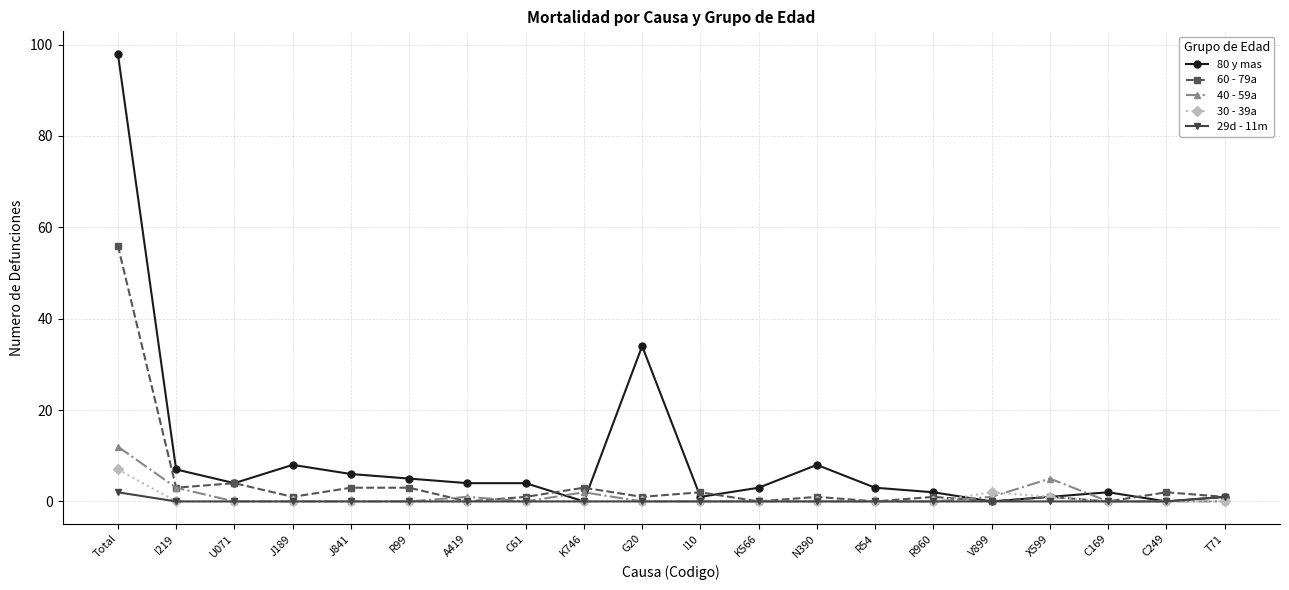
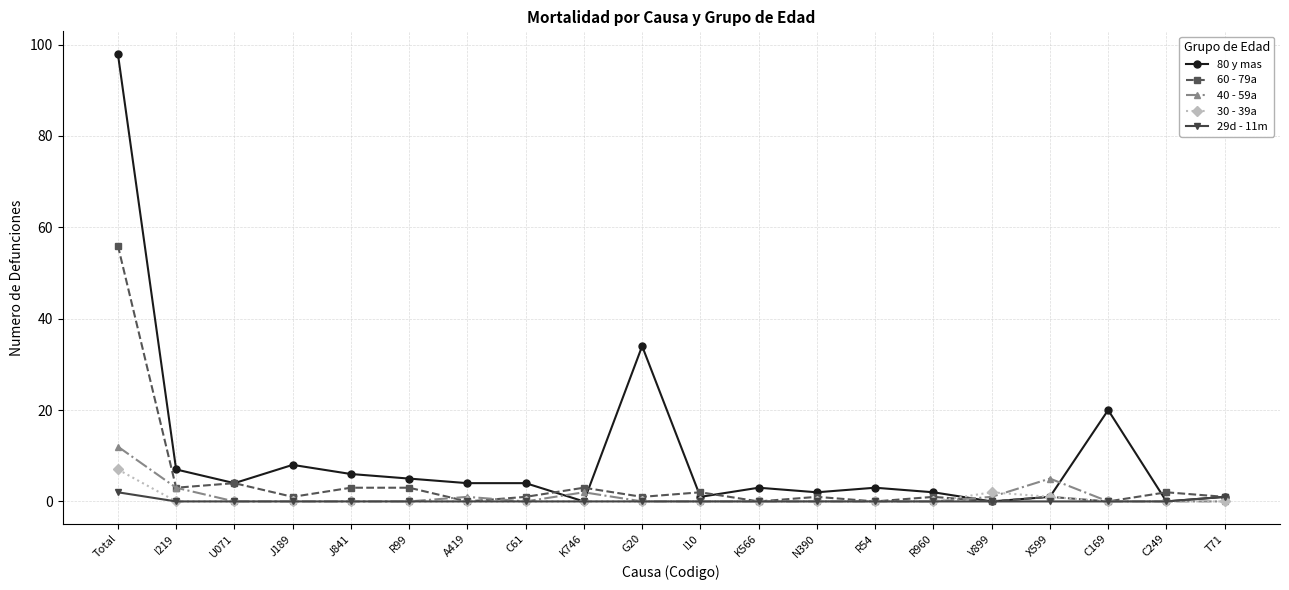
  {
    "80 y mas": {
      "Total": 98,
      "I219": 7,
      "J189": 8,
      "J841": 6,
      "R99": 5,
      "A419": 4,
      "C61": 4,
      "G20": 34,
      "I10": 1,
      "K566": 3,
-     "N390": 8,
+     "N390": 2,
      "R54": 3,
      "R960": 2,
-     "C169": 2
+     "C169": 20
    },
    "40 - 59a": {
      "Total": 12,
      "A419": 1,
      "K746": 2,
      "V899": 1,
      "X599": 5
    },
    "30 - 39a": {
      "Total": 7,
      "V899": 2
    }
  }
